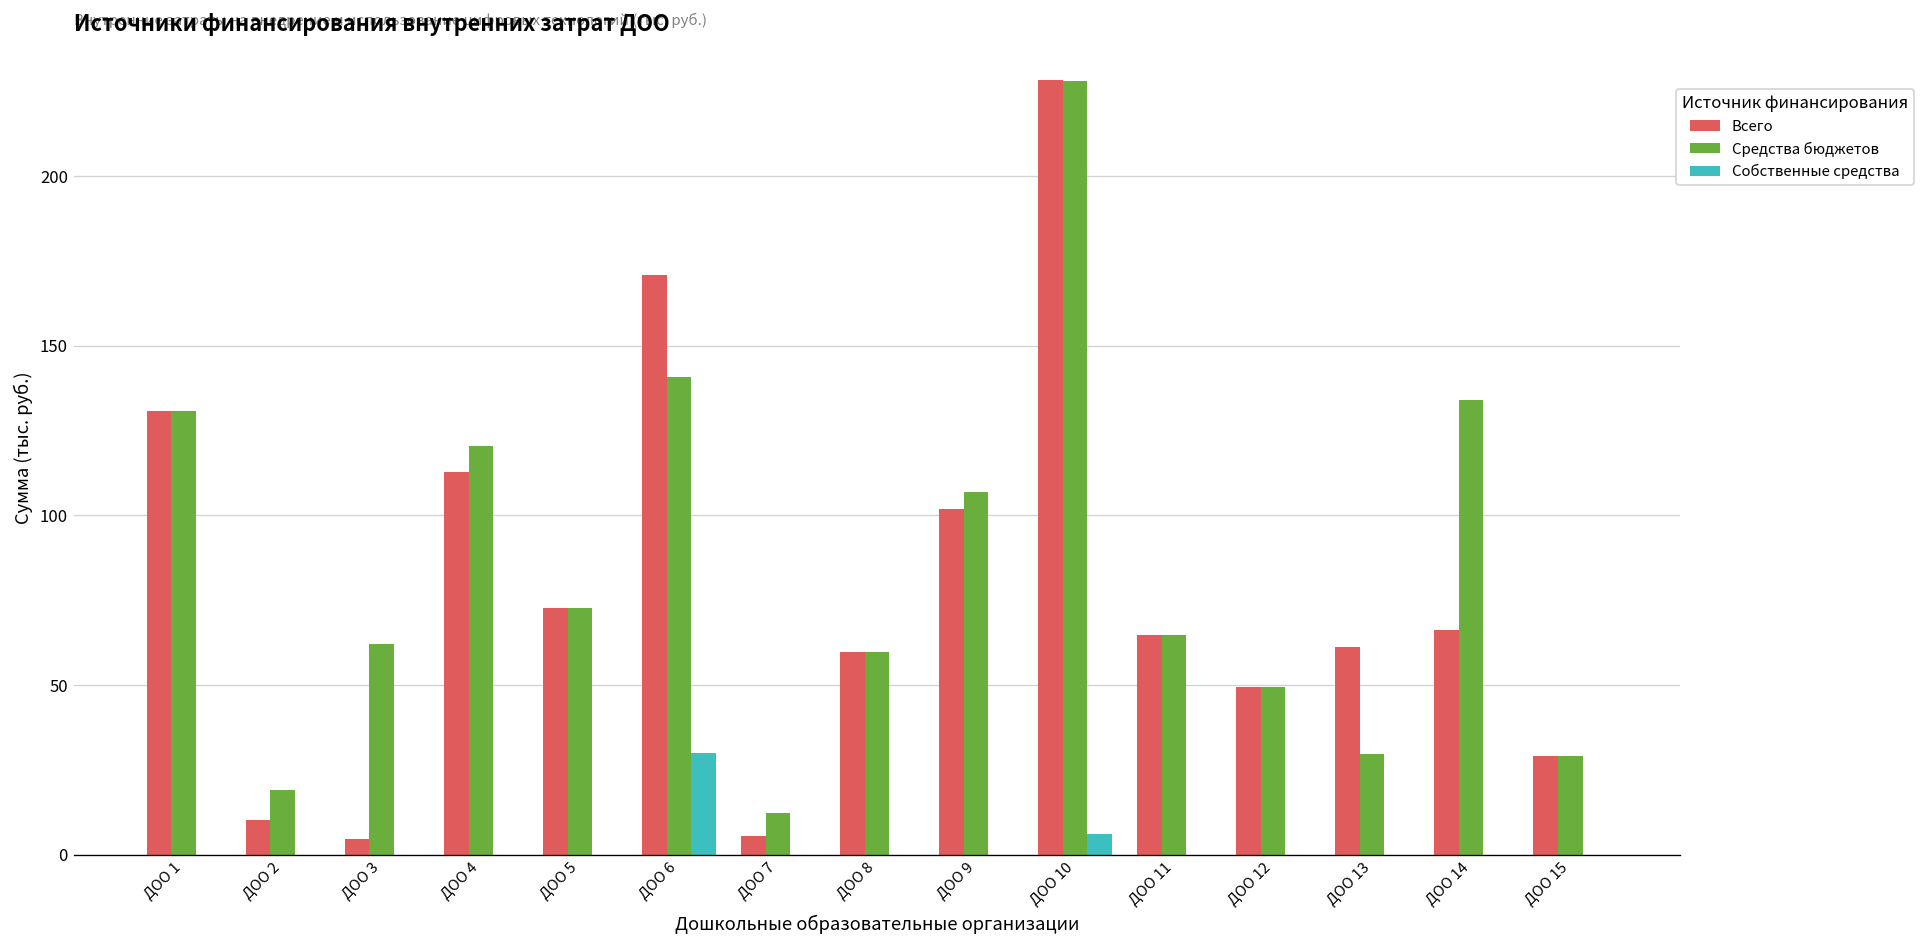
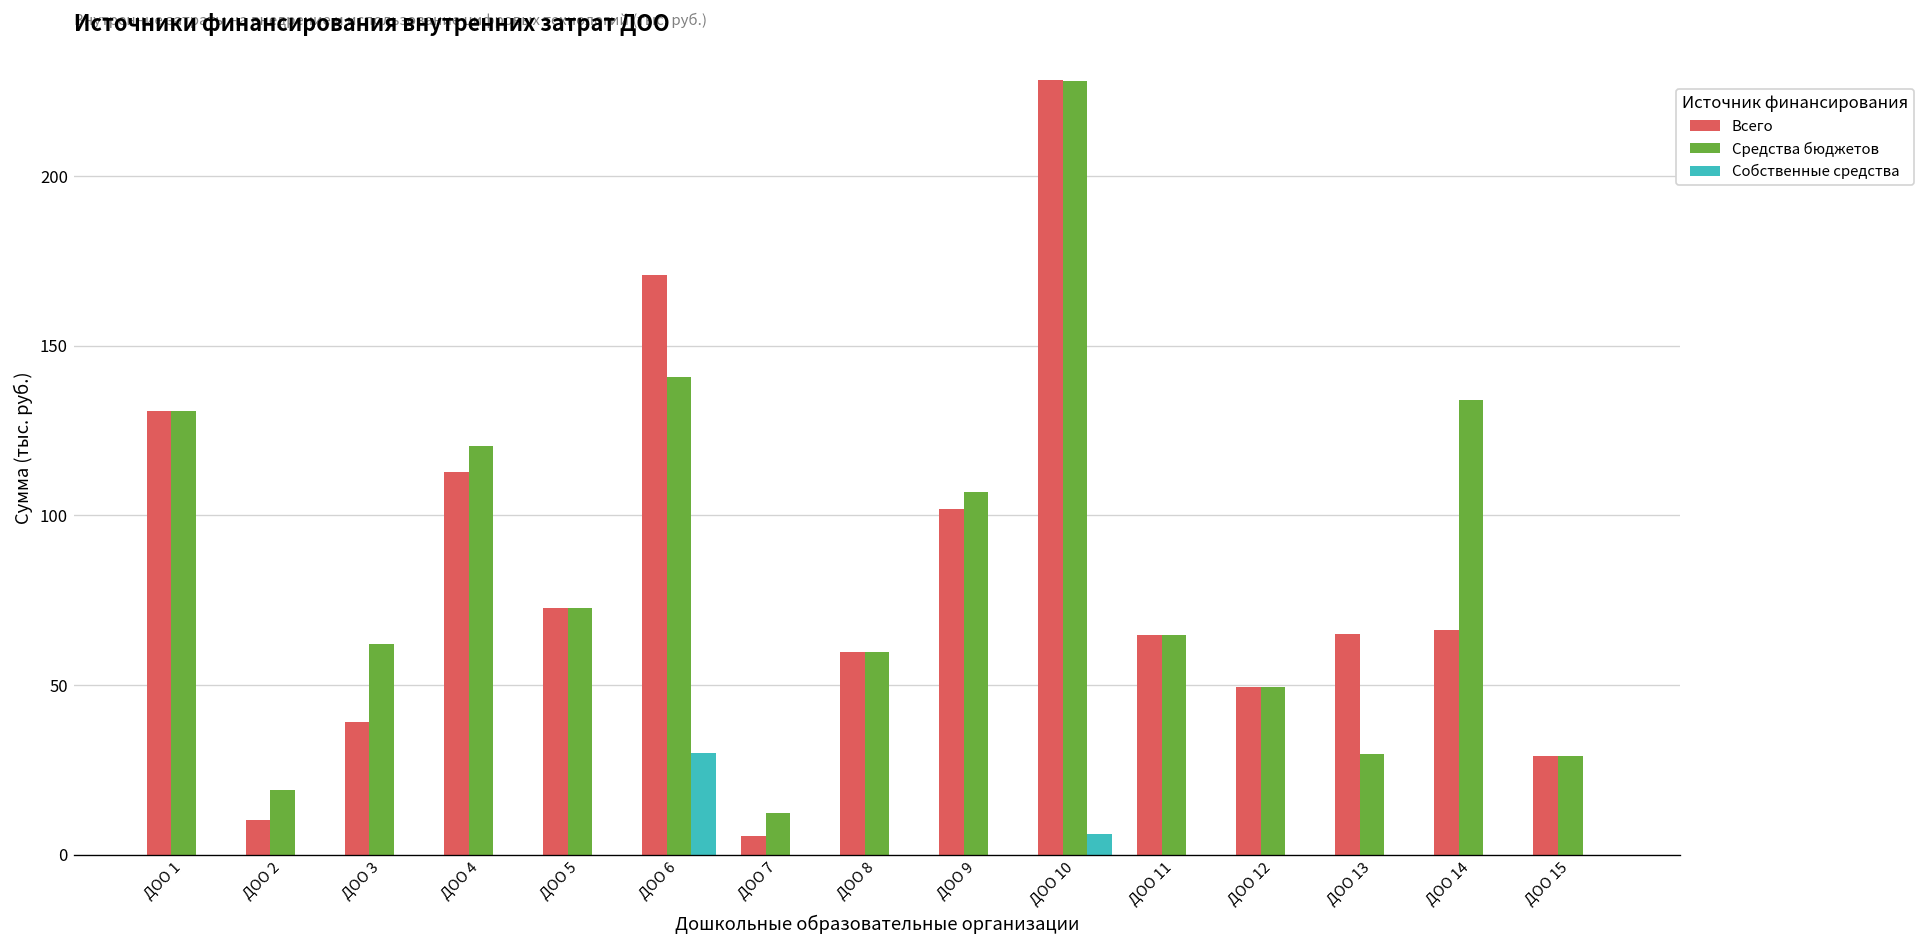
  {
    "Всего": {
      "ДОО 1": 131,
      "ДОО 2": 10,
-     "ДОО 3": 5,
+     "ДОО 3": 39,
      "ДОО 4": 113,
      "ДОО 5": 73,
      "ДОО 6": 171,
      "ДОО 7": 6,
      "ДОО 8": 60,
      "ДОО 9": 102,
      "ДОО 10": 228,
      "ДОО 11": 65,
      "ДОО 12": 50,
-     "ДОО 13": 61,
+     "ДОО 13": 65,
      "ДОО 14": 66,
      "ДОО 15": 29
    },
    "Средства бюджетов": {
      "ДОО 1": 131,
      "ДОО 2": 19,
      "ДОО 3": 62,
      "ДОО 4": 121,
      "ДОО 5": 73,
      "ДОО 6": 141,
      "ДОО 7": 12,
      "ДОО 8": 60,
      "ДОО 9": 107,
      "ДОО 10": 228,
      "ДОО 11": 65,
      "ДОО 12": 50,
      "ДОО 13": 30,
      "ДОО 14": 134,
      "ДОО 15": 29
    },
    "Собственные средства": {
      "ДОО 1": 0,
      "ДОО 2": 0,
      "ДОО 3": 0,
      "ДОО 4": 0,
      "ДОО 5": 0,
      "ДОО 6": 30,
      "ДОО 7": 0,
      "ДОО 8": 0,
      "ДОО 9": 0,
      "ДОО 10": 6,
      "ДОО 11": 0,
      "ДОО 12": 0,
      "ДОО 13": 0,
      "ДОО 14": 0,
      "ДОО 15": 0
    }
  }
